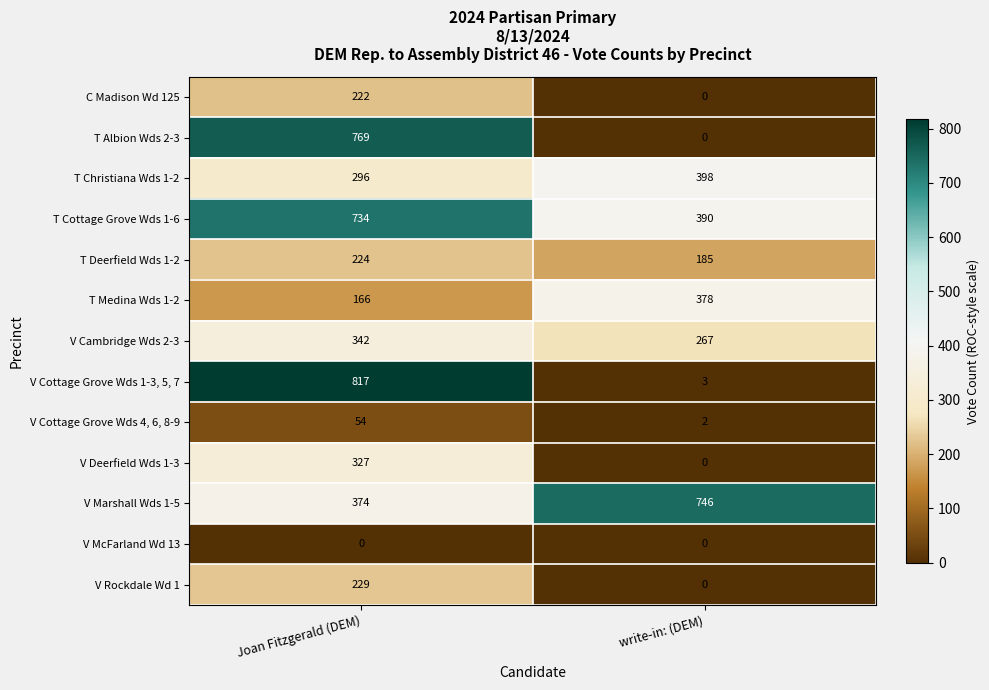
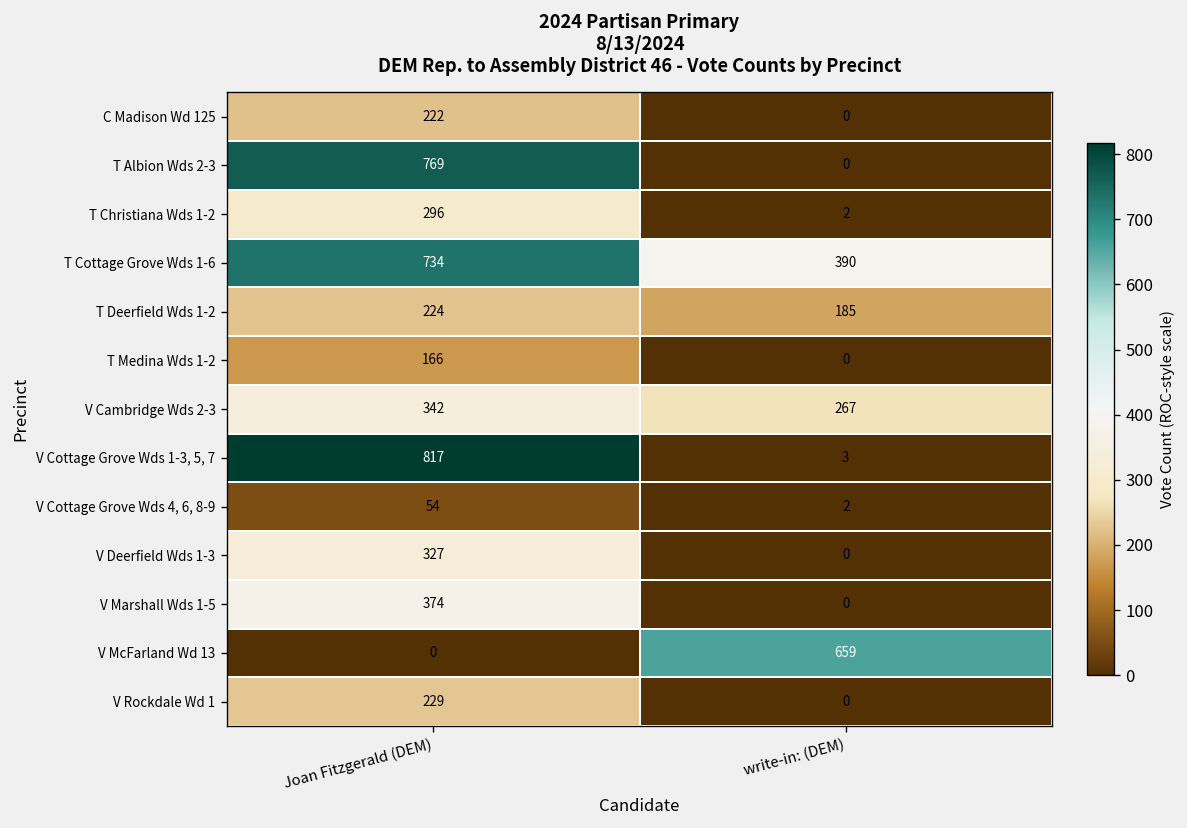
  {
    "C Madison Wd 125": {
      "Joan Fitzgerald (DEM)": 222,
      "write-in: (DEM)": 0
    },
    "T Albion Wds 2-3": {
      "Joan Fitzgerald (DEM)": 769,
      "write-in: (DEM)": 0
    },
    "T Christiana Wds 1-2": {
      "Joan Fitzgerald (DEM)": 296,
-     "write-in: (DEM)": 398
+     "write-in: (DEM)": 2
    },
    "T Cottage Grove Wds 1-6": {
      "Joan Fitzgerald (DEM)": 734,
      "write-in: (DEM)": 390
    },
    "T Deerfield Wds 1-2": {
      "Joan Fitzgerald (DEM)": 224,
      "write-in: (DEM)": 185
    },
    "T Medina Wds 1-2": {
      "Joan Fitzgerald (DEM)": 166,
-     "write-in: (DEM)": 378
+     "write-in: (DEM)": 0
    },
    "V Cambridge Wds 2-3": {
      "Joan Fitzgerald (DEM)": 342,
      "write-in: (DEM)": 267
    },
    "V Cottage Grove Wds 1-3, 5, 7": {
      "Joan Fitzgerald (DEM)": 817,
      "write-in: (DEM)": 3
    },
    "V Cottage Grove Wds 4, 6, 8-9": {
      "Joan Fitzgerald (DEM)": 54,
      "write-in: (DEM)": 2
    },
    "V Deerfield Wds 1-3": {
      "Joan Fitzgerald (DEM)": 327,
      "write-in: (DEM)": 0
    },
    "V Marshall Wds 1-5": {
      "Joan Fitzgerald (DEM)": 374,
-     "write-in: (DEM)": 746
+     "write-in: (DEM)": 0
    },
    "V McFarland Wd 13": {
      "Joan Fitzgerald (DEM)": 0,
-     "write-in: (DEM)": 0
+     "write-in: (DEM)": 659
    },
    "V Rockdale Wd 1": {
      "Joan Fitzgerald (DEM)": 229,
      "write-in: (DEM)": 0
    }
  }
